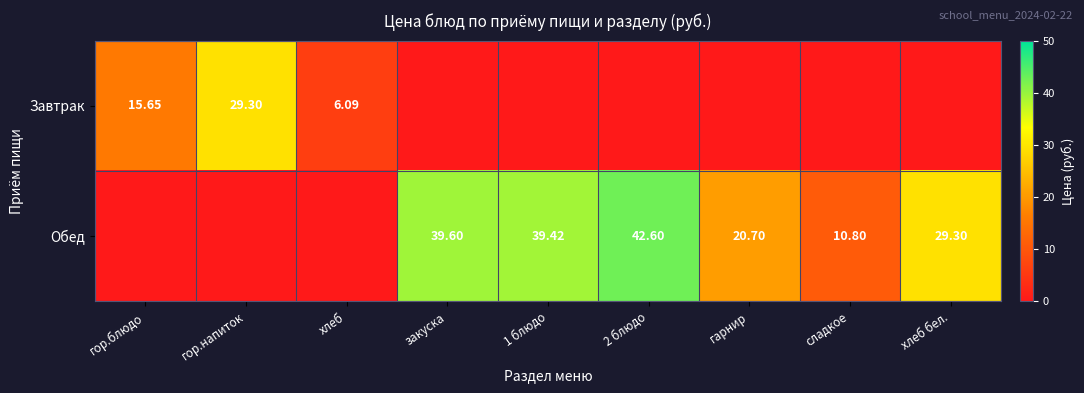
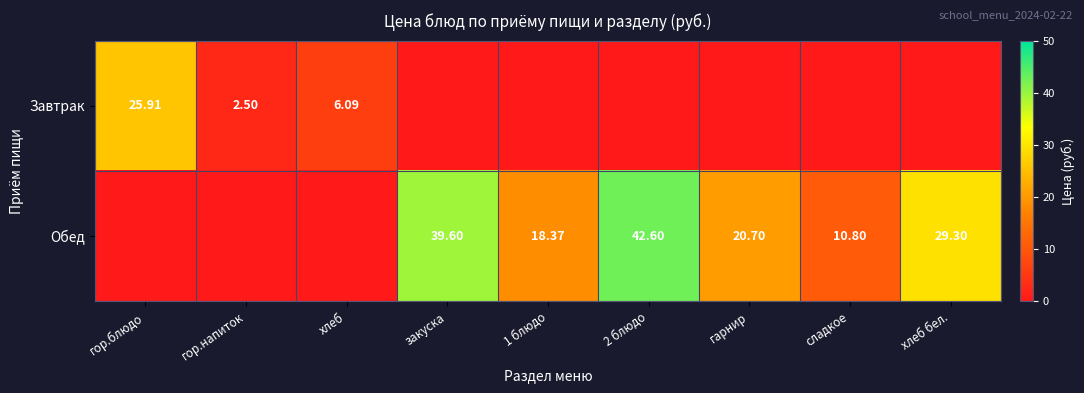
  {
    "Завтрак": {
-     "гор.блюдо": 15.65,
-     "гор.напиток": 29.30,
+     "гор.блюдо": 25.91,
+     "гор.напиток": 2.50,
      "хлеб": 6.09
    },
    "Обед": {
      "закуска": 39.60,
-     "1 блюдо": 39.42,
+     "1 блюдо": 18.37,
      "2 блюдо": 42.60,
      "гарнир": 20.70,
      "сладкое": 10.80,
      "хлеб бел.": 29.30
    }
  }
